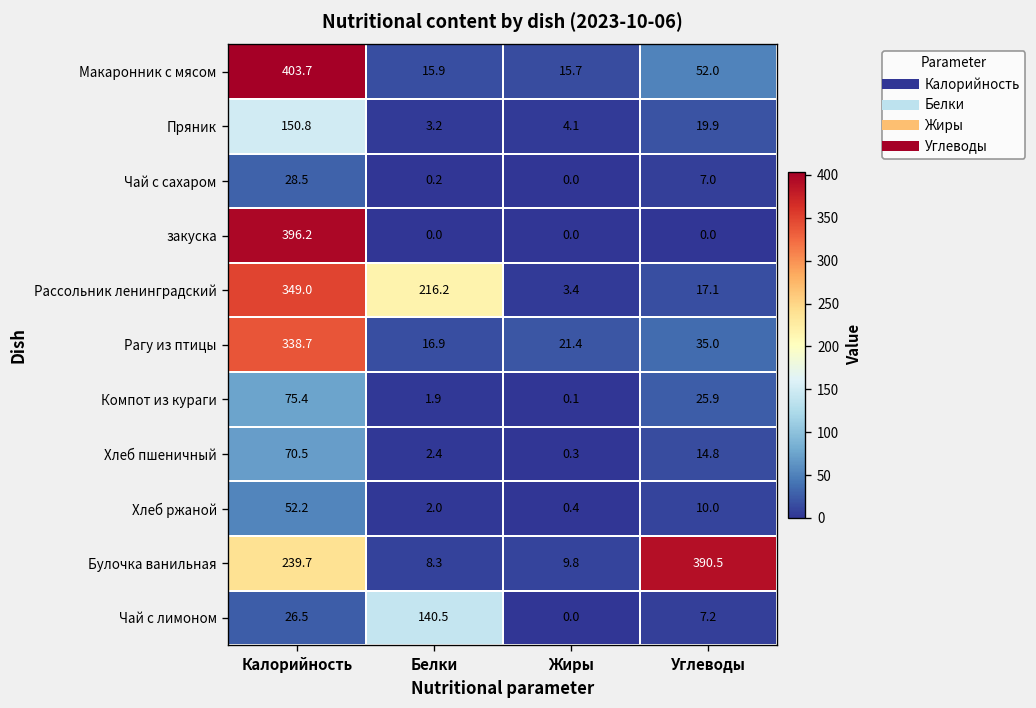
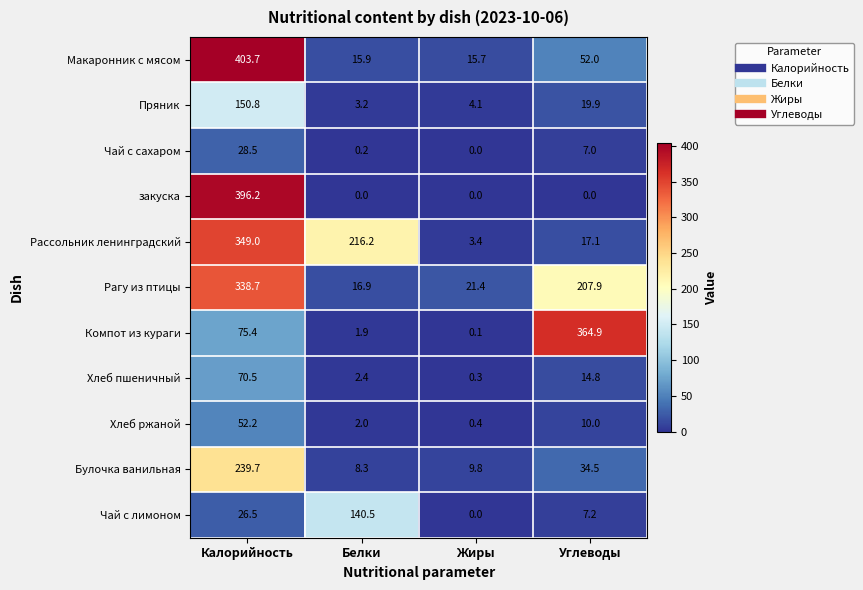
  {
    "Макаронник с мясом": {
      "Калорийность": 403.7,
      "Белки": 15.9,
      "Жиры": 15.7,
      "Углеводы": 52.0
    },
    "Пряник": {
      "Калорийность": 150.8,
      "Белки": 3.2,
      "Жиры": 4.1,
      "Углеводы": 19.9
    },
    "Чай с сахаром": {
      "Калорийность": 28.5,
      "Белки": 0.2,
      "Жиры": 0.0,
      "Углеводы": 7.0
    },
    "закуска": {
      "Калорийность": 396.2,
      "Белки": 0.0,
      "Жиры": 0.0,
      "Углеводы": 0.0
    },
    "Рассольник ленинградский": {
      "Калорийность": 349.0,
      "Белки": 216.2,
      "Жиры": 3.4,
      "Углеводы": 17.1
    },
    "Рагу из птицы": {
      "Калорийность": 338.7,
      "Белки": 16.9,
      "Жиры": 21.4,
-     "Углеводы": 35.0
+     "Углеводы": 207.9
    },
    "Компот из кураги": {
      "Калорийность": 75.4,
      "Белки": 1.9,
      "Жиры": 0.1,
-     "Углеводы": 25.9
+     "Углеводы": 364.9
    },
    "Хлеб пшеничный": {
      "Калорийность": 70.5,
      "Белки": 2.4,
      "Жиры": 0.3,
      "Углеводы": 14.8
    },
    "Хлеб ржаной": {
      "Калорийность": 52.2,
      "Белки": 2.0,
      "Жиры": 0.4,
      "Углеводы": 10.0
    },
    "Булочка ванильная": {
      "Калорийность": 239.7,
      "Белки": 8.3,
      "Жиры": 9.8,
-     "Углеводы": 390.5
+     "Углеводы": 34.5
    },
    "Чай с лимоном": {
      "Калорийность": 26.5,
      "Белки": 140.5,
      "Жиры": 0.0,
      "Углеводы": 7.2
    }
  }
